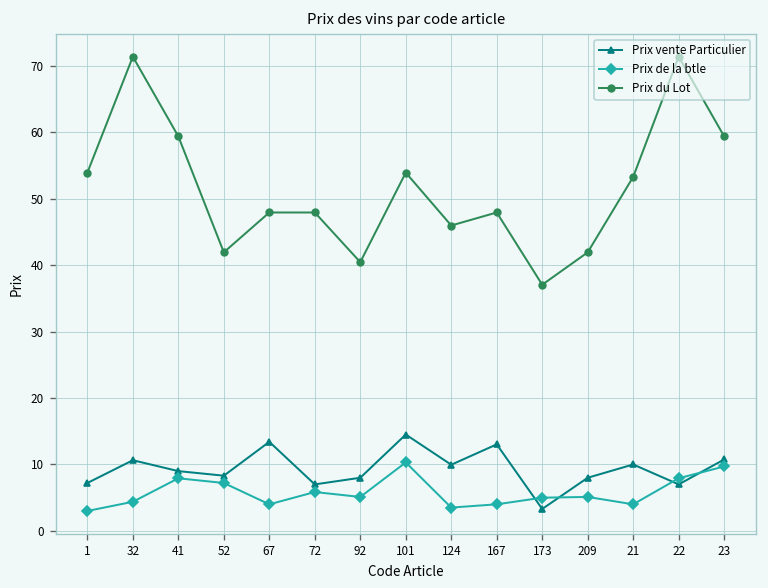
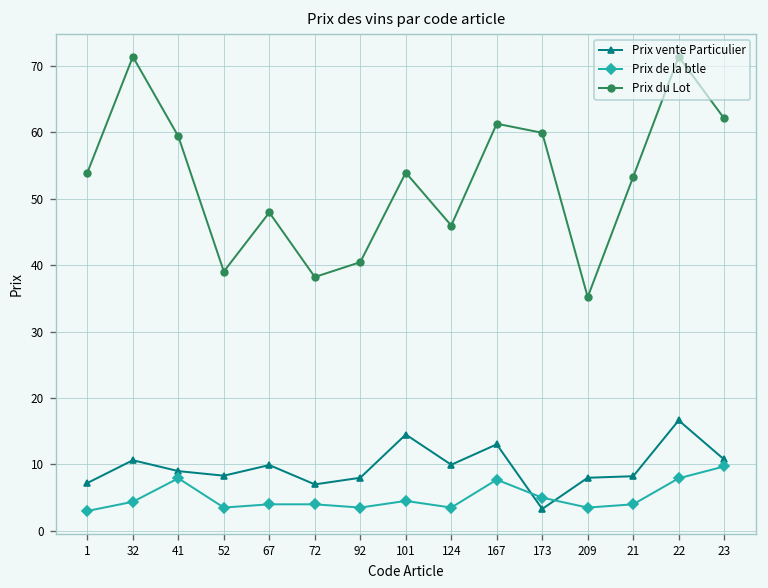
  {
    "Prix vente Particulier": {
      "1": 7,
      "32": 11,
      "41": 9,
      "52": 8,
-     "67": 13,
+     "67": 10,
      "72": 7,
      "92": 8,
      "101": 15,
      "124": 10,
      "167": 13,
      "173": 3,
      "209": 8,
-     "21": 10,
-     "22": 7,
+     "21": 8,
+     "22": 17,
      "23": 11
    },
    "Prix de la btle": {
      "1": 3,
      "32": 4,
      "41": 8,
-     "52": 7,
+     "52": 4,
      "67": 4,
-     "72": 6,
-     "92": 5,
-     "101": 10,
+     "72": 4,
+     "92": 4,
+     "101": 5,
      "124": 4,
-     "167": 4,
+     "167": 8,
      "173": 5,
-     "209": 5,
+     "209": 4,
      "21": 4,
      "22": 8,
      "23": 10
    },
    "Prix du Lot": {
      "1": 54,
      "32": 71,
      "41": 59,
-     "52": 42,
+     "52": 39,
      "67": 48,
-     "72": 48,
+     "72": 38,
      "92": 40,
      "101": 54,
      "124": 46,
-     "167": 48,
-     "173": 37,
-     "209": 42,
+     "167": 61,
+     "173": 60,
+     "209": 35,
      "21": 53,
-     "23": 59
+     "23": 62
    }
  }
